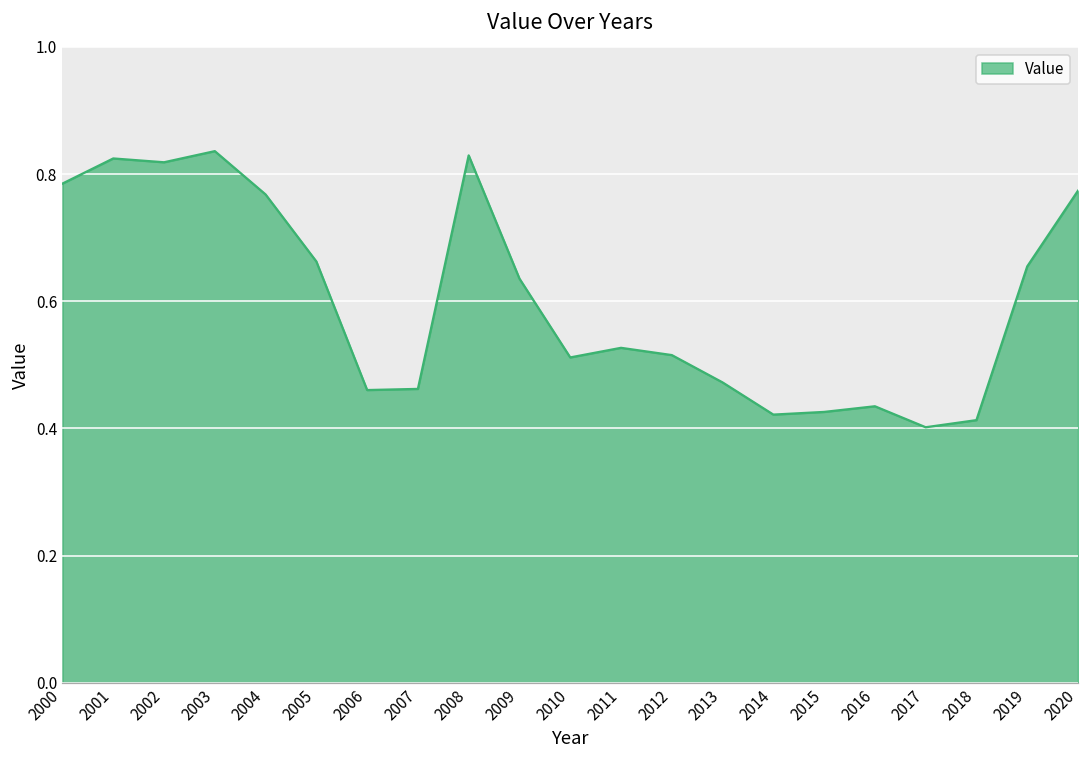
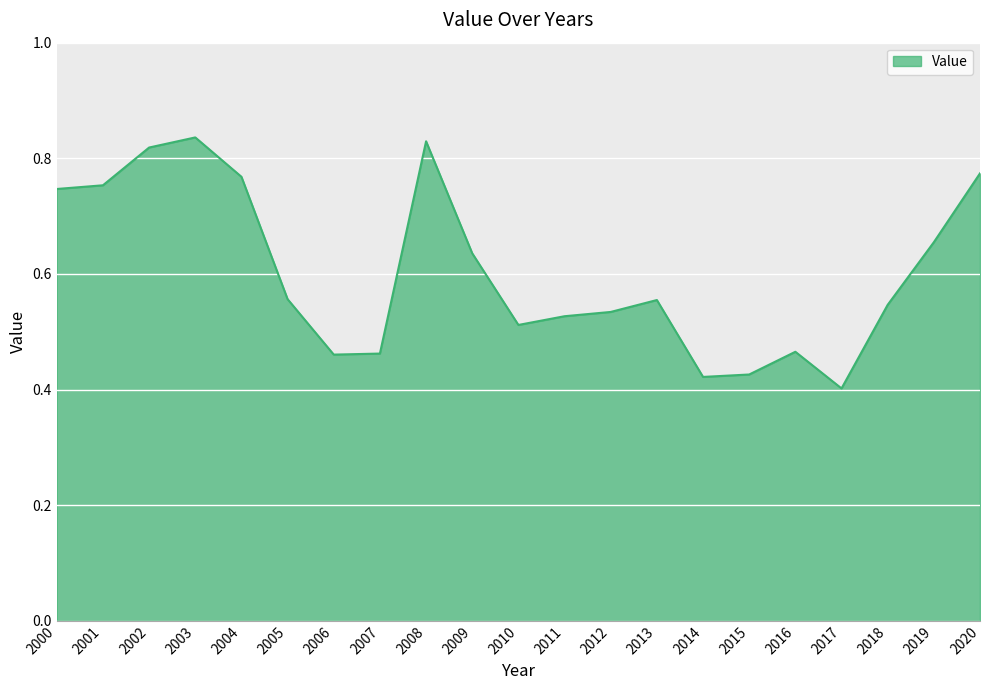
  {
-   "2000": 0.79,
-   "2001": 0.82,
+   "2000": 0.75,
+   "2001": 0.75,
    "2002": 0.82,
    "2003": 0.84,
    "2004": 0.77,
-   "2005": 0.66,
+   "2005": 0.56,
    "2006": 0.46,
    "2007": 0.46,
    "2008": 0.83,
    "2009": 0.64,
    "2010": 0.51,
    "2011": 0.53,
-   "2012": 0.52,
-   "2013": 0.47,
+   "2012": 0.53,
+   "2013": 0.55,
    "2014": 0.42,
    "2015": 0.43,
-   "2016": 0.43,
+   "2016": 0.47,
    "2017": 0.40,
-   "2018": 0.41,
+   "2018": 0.55,
    "2019": 0.65,
    "2020": 0.77
  }
